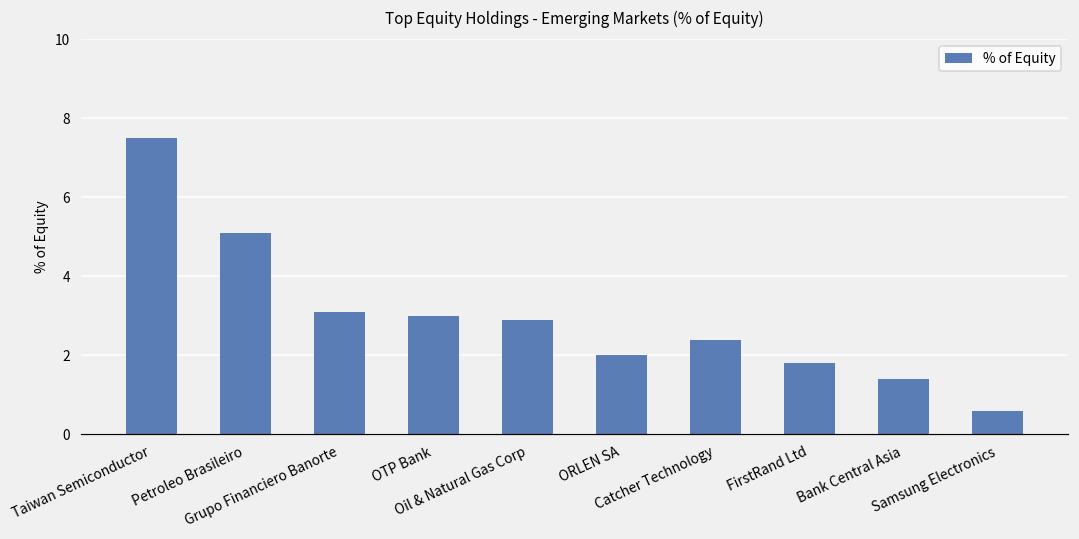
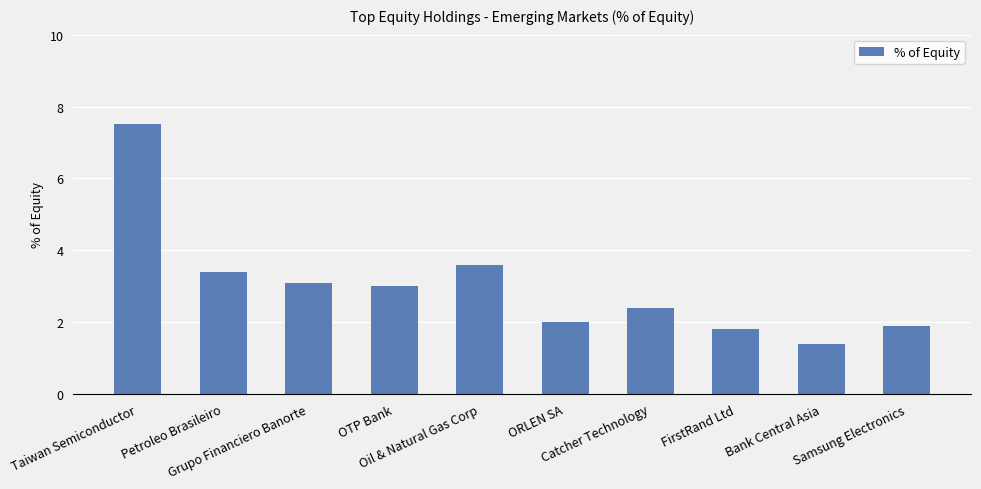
  {
    "Taiwan Semiconductor": 7.5,
-   "Petroleo Brasileiro": 5.1,
+   "Petroleo Brasileiro": 3.4,
    "Grupo Financiero Banorte": 3.1,
    "OTP Bank": 3.0,
-   "Oil & Natural Gas Corp": 2.9,
+   "Oil & Natural Gas Corp": 3.6,
    "ORLEN SA": 2.0,
    "Catcher Technology": 2.4,
    "FirstRand Ltd": 1.8,
    "Bank Central Asia": 1.4,
-   "Samsung Electronics": 0.6
+   "Samsung Electronics": 1.9
  }
